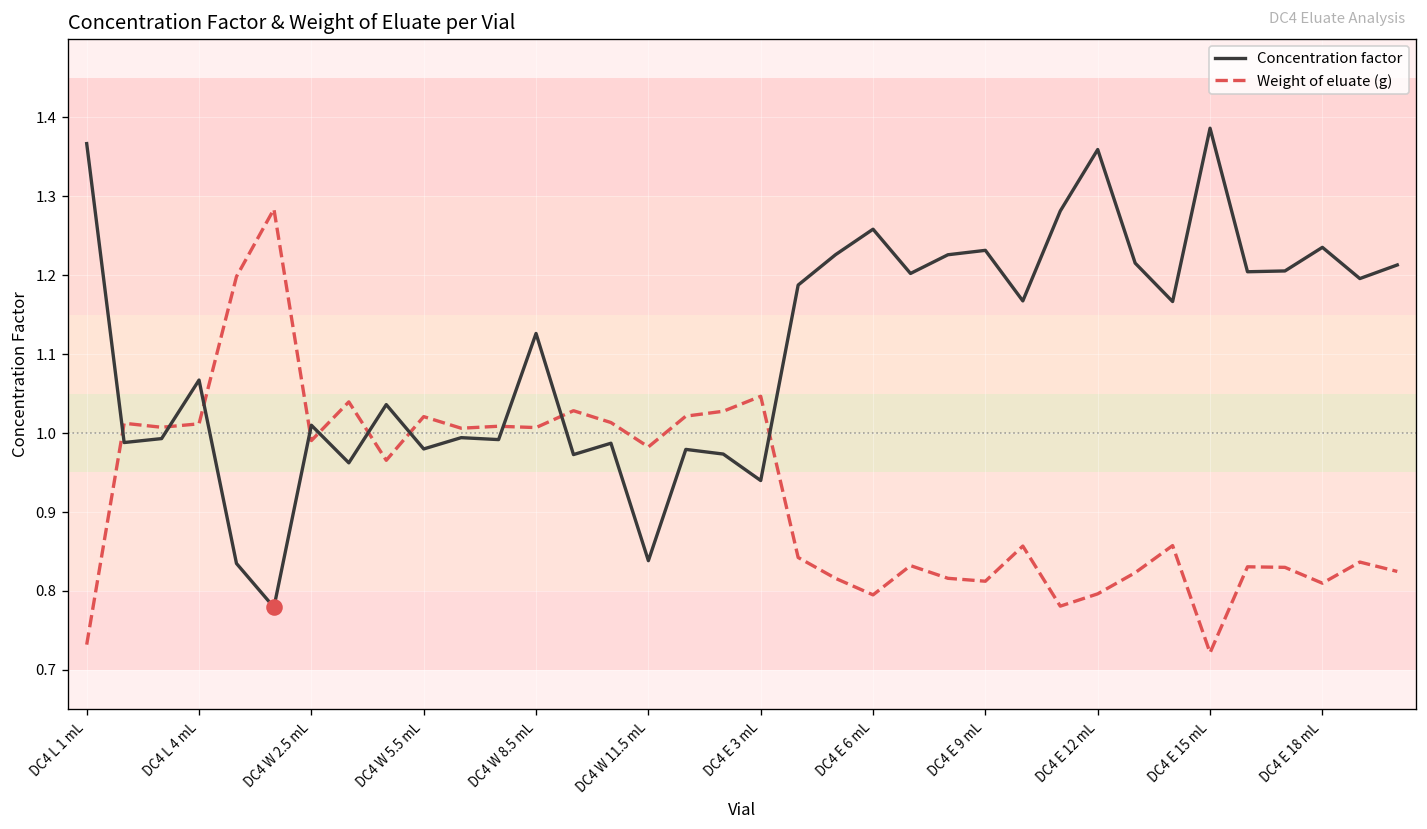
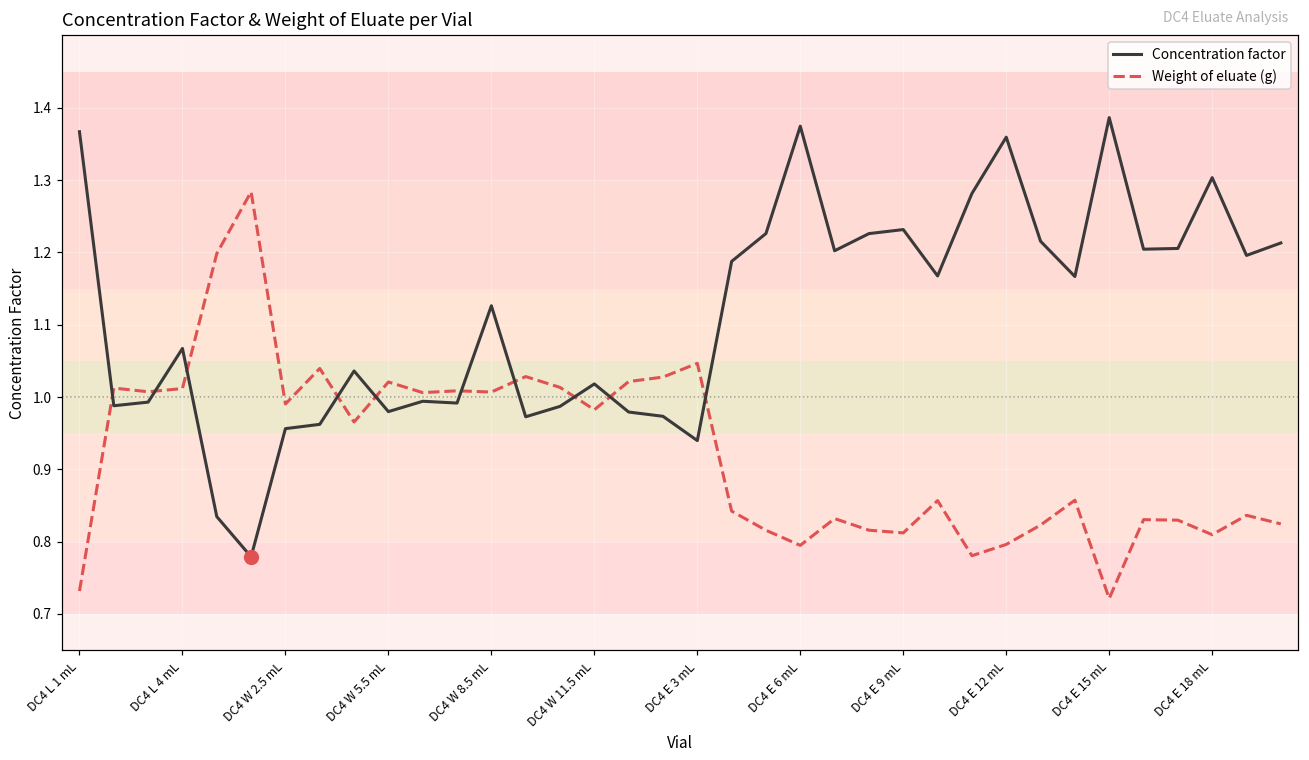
  {
    "Concentration factor": {
      "DC4 L 1 mL": 1.37,
      "DC4 L 4 mL": 1.07,
-     "DC4 W 2.5 mL": 1.01,
+     "DC4 W 2.5 mL": 0.96,
      "DC4 W 5.5 mL": 0.98,
      "DC4 W 8.5 mL": 1.13,
-     "DC4 W 11.5 mL": 0.84,
+     "DC4 W 11.5 mL": 1.02,
      "DC4 E 3 mL": 0.94,
-     "DC4 E 6 mL": 1.26,
+     "DC4 E 6 mL": 1.37,
      "DC4 E 9 mL": 1.23,
      "DC4 E 12 mL": 1.36,
      "DC4 E 15 mL": 1.39,
-     "DC4 E 18 mL": 1.24
+     "DC4 E 18 mL": 1.30
    }
  }
